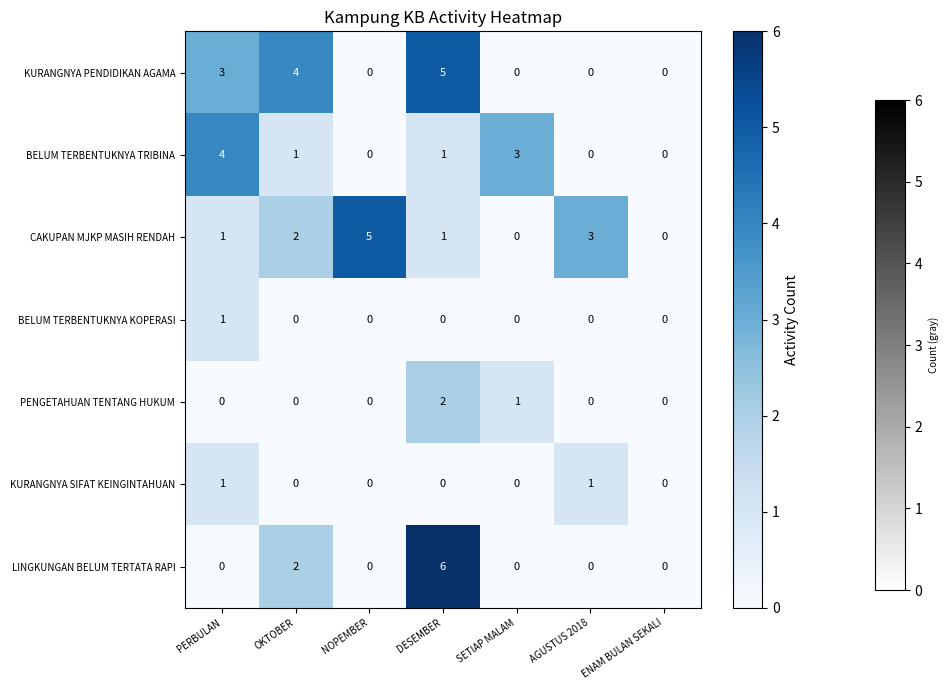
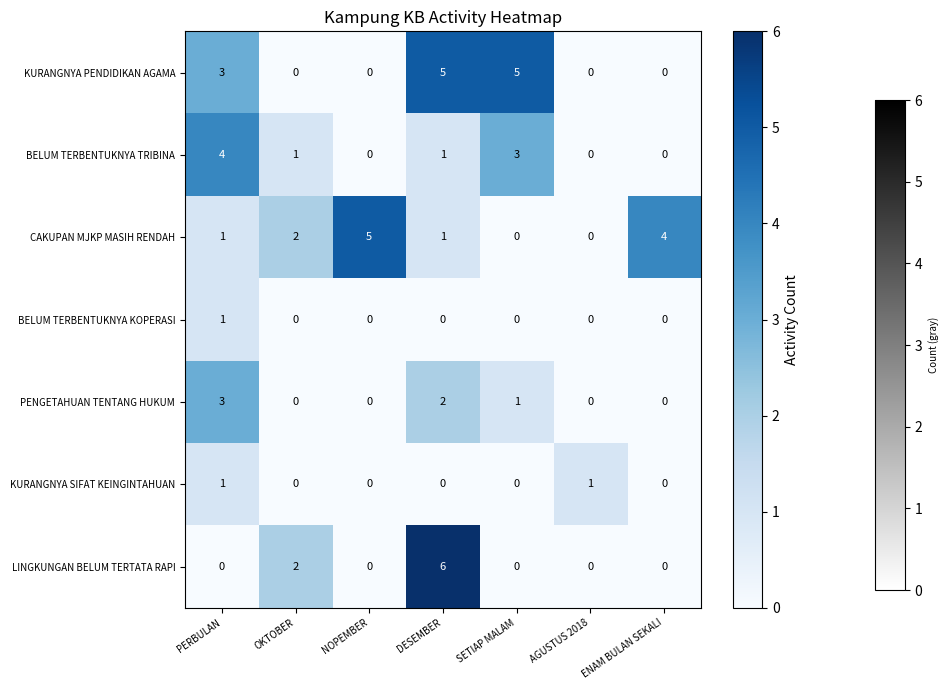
  {
    "KURANGNYA PENDIDIKAN AGAMA": {
      "PERBULAN": 3,
-     "OKTOBER": 4,
+     "OKTOBER": 0,
      "NOPEMBER": 0,
      "DESEMBER": 5,
-     "SETIAP MALAM": 0,
+     "SETIAP MALAM": 5,
      "AGUSTUS 2018": 0,
      "ENAM BULAN SEKALI": 0
    },
    "BELUM TERBENTUKNYA TRIBINA": {
      "PERBULAN": 4,
      "OKTOBER": 1,
      "NOPEMBER": 0,
      "DESEMBER": 1,
      "SETIAP MALAM": 3,
      "AGUSTUS 2018": 0,
      "ENAM BULAN SEKALI": 0
    },
    "CAKUPAN MJKP MASIH RENDAH": {
      "PERBULAN": 1,
      "OKTOBER": 2,
      "NOPEMBER": 5,
      "DESEMBER": 1,
      "SETIAP MALAM": 0,
-     "AGUSTUS 2018": 3,
-     "ENAM BULAN SEKALI": 0
+     "AGUSTUS 2018": 0,
+     "ENAM BULAN SEKALI": 4
    },
    "BELUM TERBENTUKNYA KOPERASI": {
      "PERBULAN": 1,
      "OKTOBER": 0,
      "NOPEMBER": 0,
      "DESEMBER": 0,
      "SETIAP MALAM": 0,
      "AGUSTUS 2018": 0,
      "ENAM BULAN SEKALI": 0
    },
    "PENGETAHUAN TENTANG HUKUM": {
-     "PERBULAN": 0,
+     "PERBULAN": 3,
      "OKTOBER": 0,
      "NOPEMBER": 0,
      "DESEMBER": 2,
      "SETIAP MALAM": 1,
      "AGUSTUS 2018": 0,
      "ENAM BULAN SEKALI": 0
    },
    "KURANGNYA SIFAT KEINGINTAHUAN": {
      "PERBULAN": 1,
      "OKTOBER": 0,
      "NOPEMBER": 0,
      "DESEMBER": 0,
      "SETIAP MALAM": 0,
      "AGUSTUS 2018": 1,
      "ENAM BULAN SEKALI": 0
    },
    "LINGKUNGAN BELUM TERTATA RAPI": {
      "PERBULAN": 0,
      "OKTOBER": 2,
      "NOPEMBER": 0,
      "DESEMBER": 6,
      "SETIAP MALAM": 0,
      "AGUSTUS 2018": 0,
      "ENAM BULAN SEKALI": 0
    }
  }
